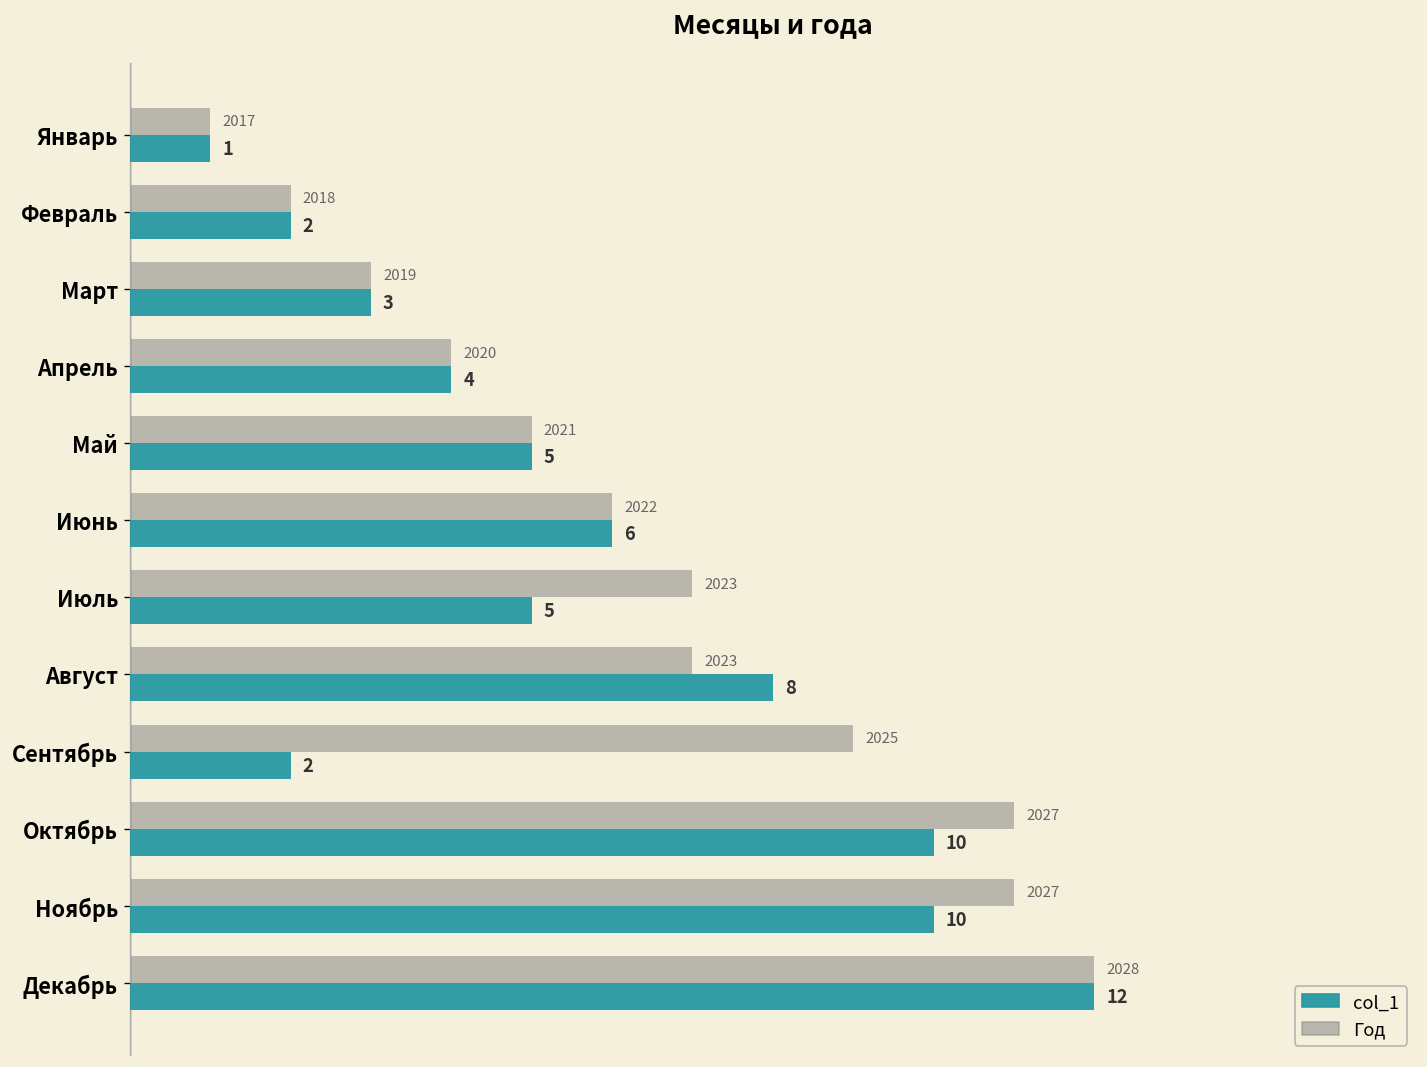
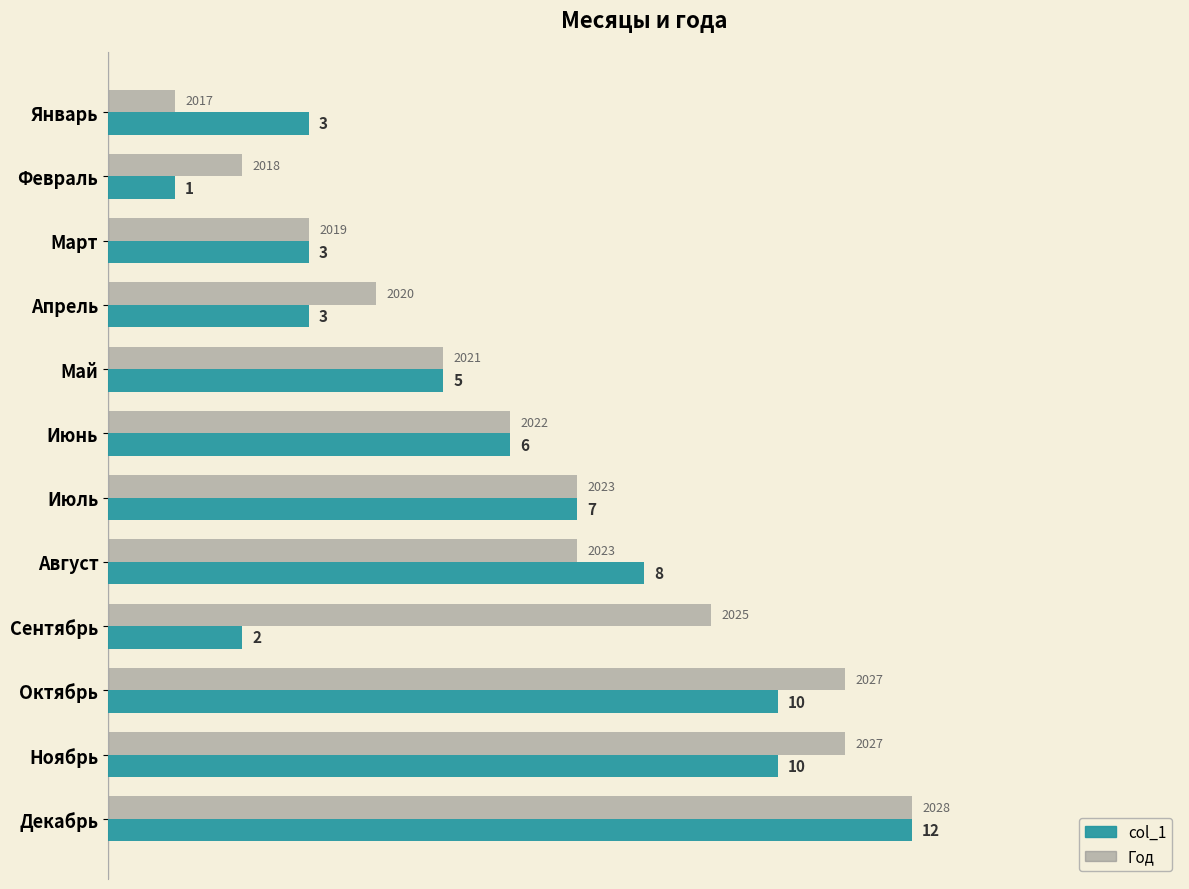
  {
    "col_1": {
-     "Январь": 1,
-     "Февраль": 2,
+     "Январь": 3,
+     "Февраль": 1,
      "Март": 3,
-     "Апрель": 4,
+     "Апрель": 3,
      "Май": 5,
      "Июнь": 6,
-     "Июль": 5,
+     "Июль": 7,
      "Август": 8,
      "Сентябрь": 2,
      "Октябрь": 10,
      "Ноябрь": 10,
      "Декабрь": 12
    }
  }
